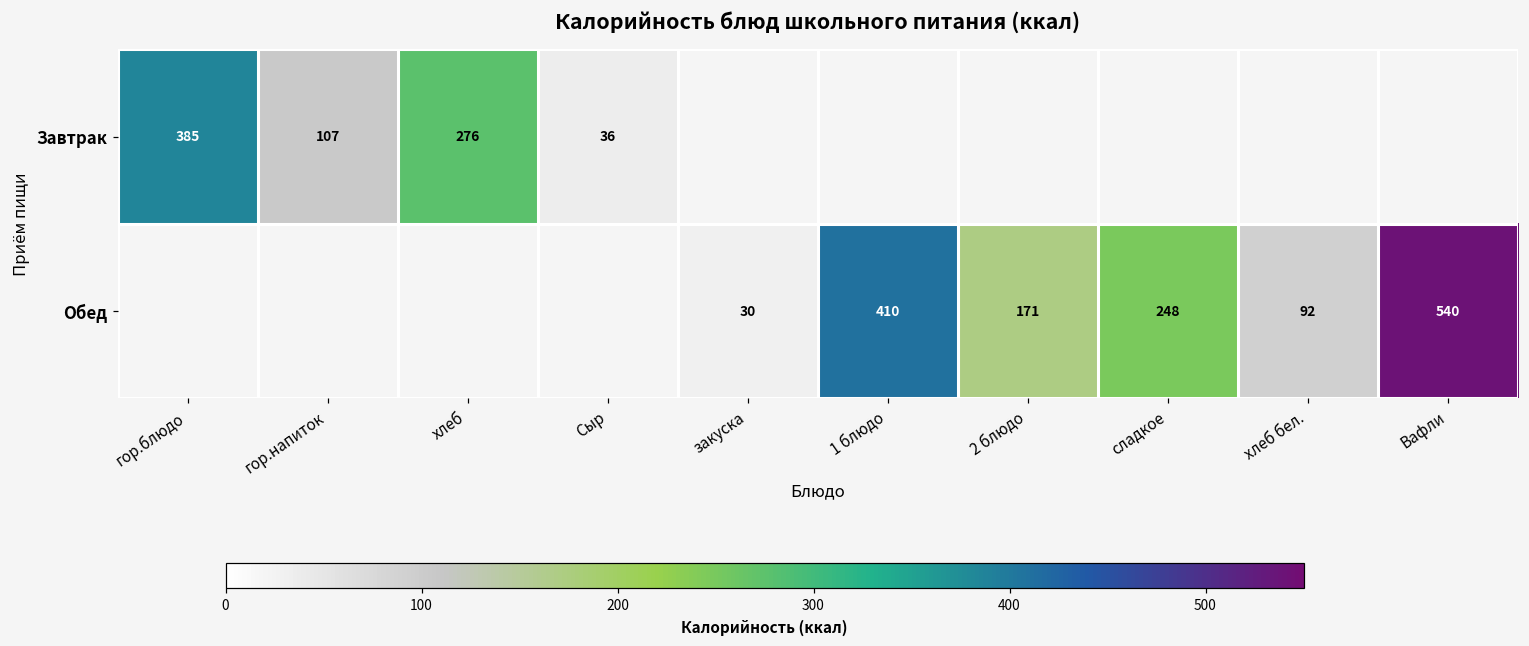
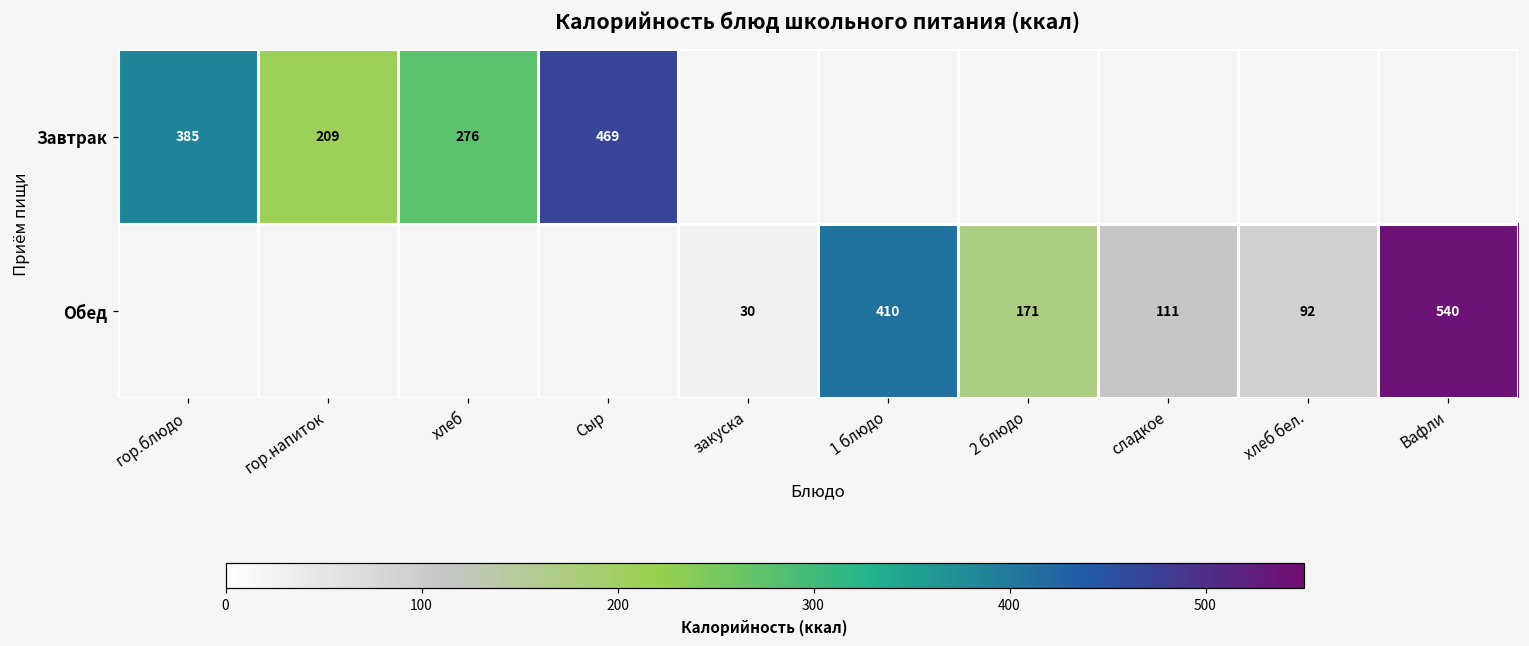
  {
    "Завтрак": {
      "гор.блюдо": 385,
-     "гор.напиток": 107,
+     "гор.напиток": 209,
      "хлеб": 276,
-     "Сыр": 36
+     "Сыр": 469
    },
    "Обед": {
      "закуска": 30,
      "1 блюдо": 410,
      "2 блюдо": 171,
-     "сладкое": 248,
+     "сладкое": 111,
      "хлеб бел.": 92,
      "Вафли": 540
    }
  }
